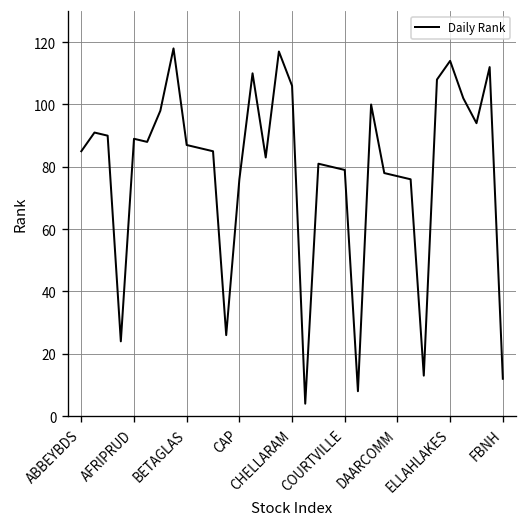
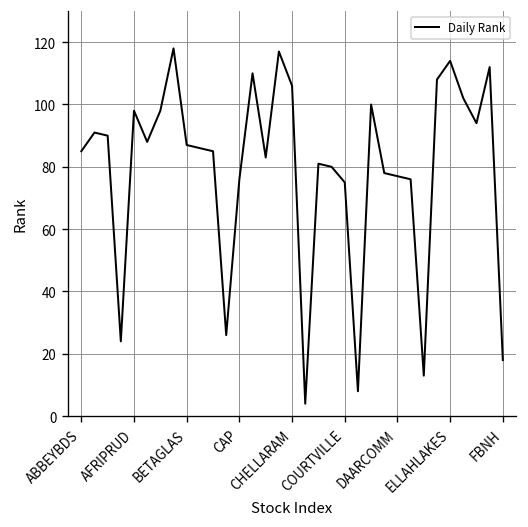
  {
    "ABBEYBDS": 85,
-   "AFRIPRUD": 89,
+   "AFRIPRUD": 98,
    "BETAGLAS": 87,
    "CAP": 76,
    "CHELLARAM": 106,
-   "COURTVILLE": 79,
+   "COURTVILLE": 75,
    "DAARCOMM": 77,
    "ELLAHLAKES": 114,
-   "FBNH": 12
+   "FBNH": 18
  }
